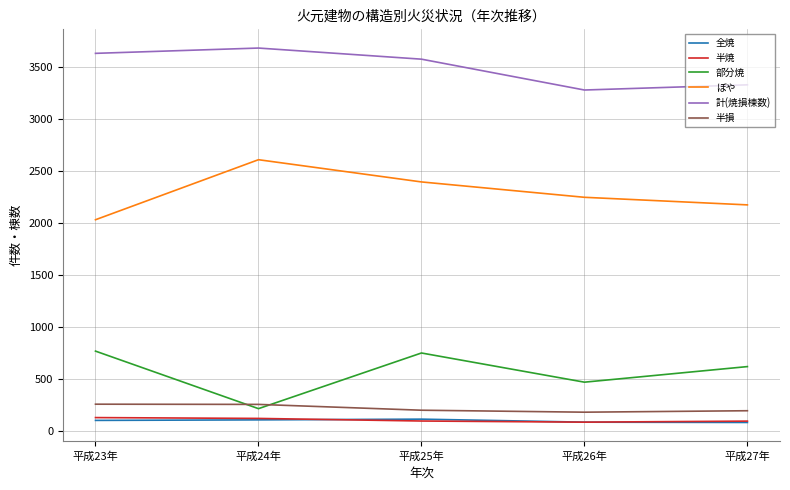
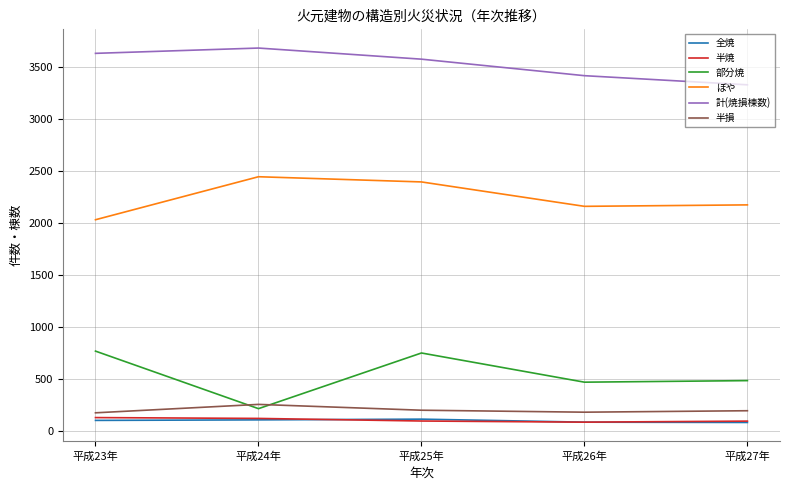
  {
    "全焼": {
      "平成23年": 100
    },
    "半焼": {
      "平成23年": 130
    },
    "部分焼": {
      "平成23年": 770,
      "平成24年": 210,
      "平成25年": 750,
      "平成26年": 470,
-     "平成27年": 620
+     "平成27年": 480
    },
    "ぼや": {
      "平成23年": 2030,
-     "平成24年": 2610,
+     "平成24年": 2450,
      "平成25年": 2400,
-     "平成26年": 2250,
+     "平成26年": 2160,
      "平成27年": 2170
    },
    "計(焼損棟数)": {
      "平成23年": 3630,
      "平成24年": 3680,
      "平成25年": 3580,
-     "平成26年": 3280
+     "平成26年": 3420
    },
    "半損": {
-     "平成23年": 260,
+     "平成23年": 170,
      "平成24年": 250,
      "平成25年": 200,
      "平成26年": 180,
      "平成27年": 190
    }
  }
